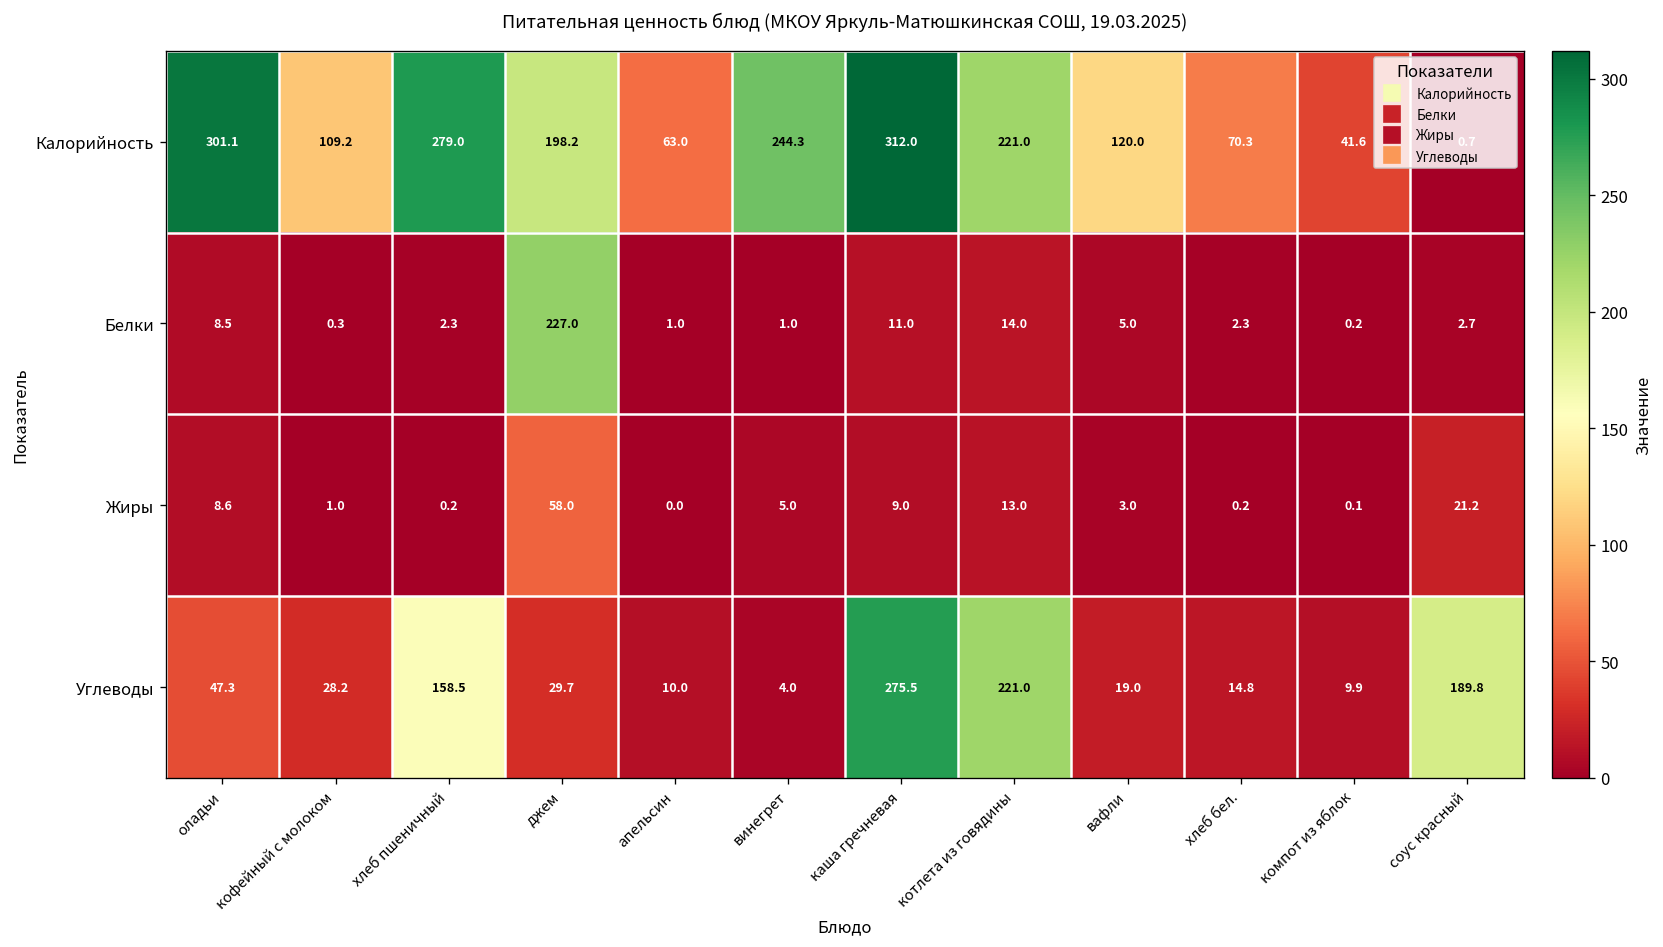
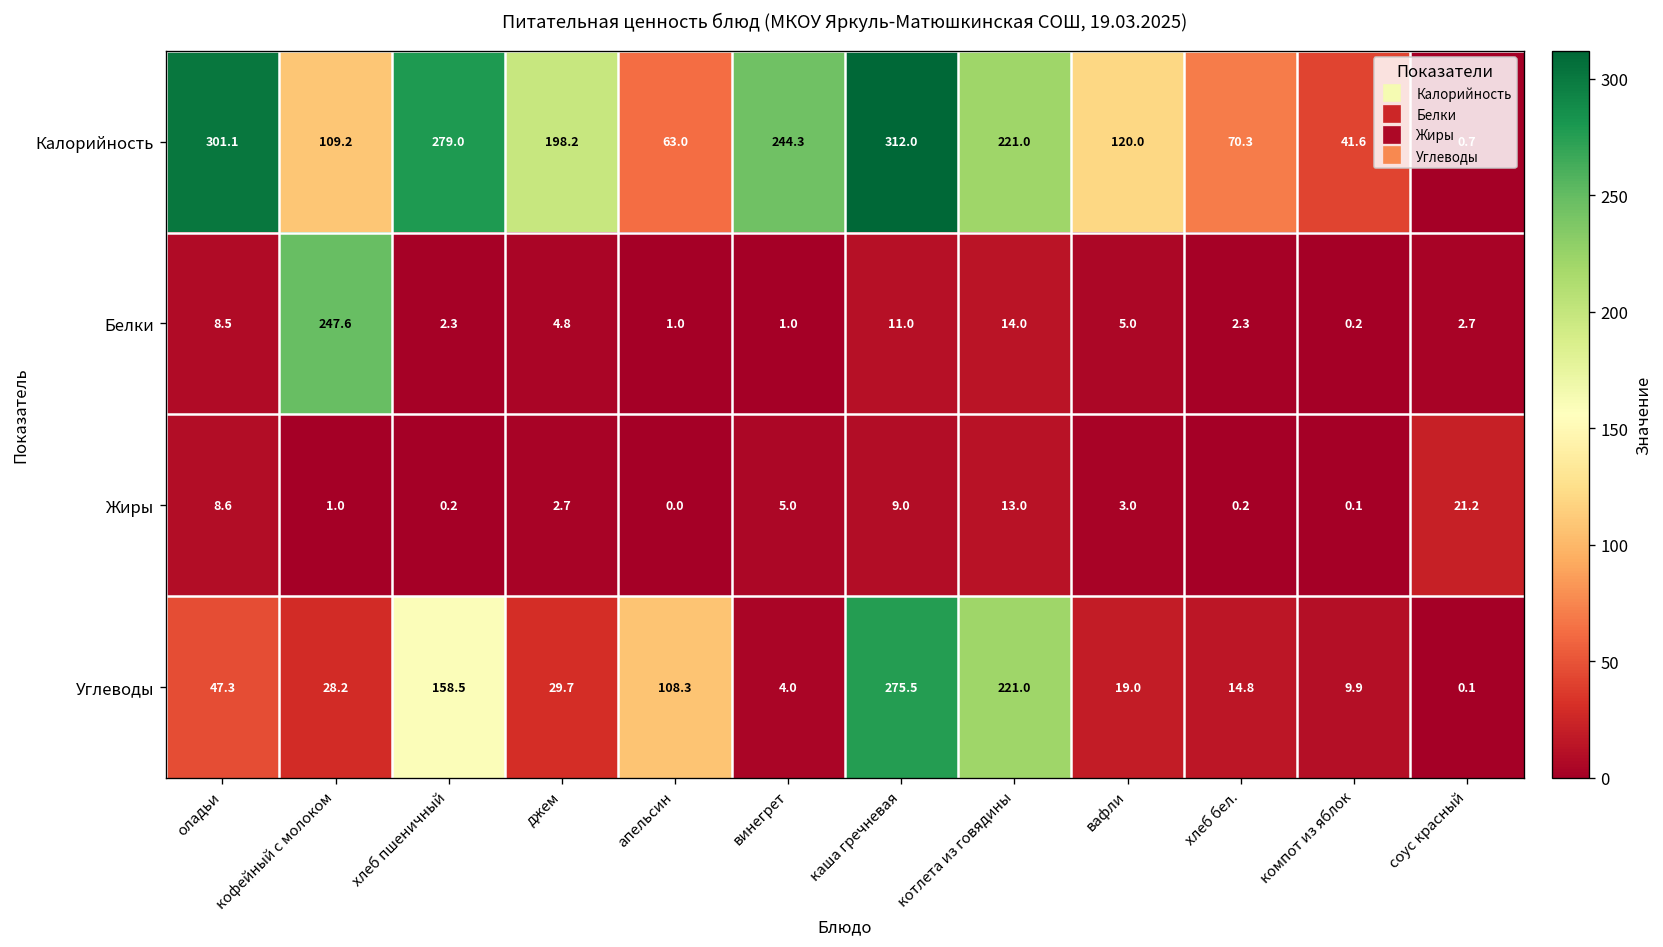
  {
    "Калорийность": {
      "оладьи": 301.1,
      "кофейный с молоком": 109.2,
      "хлеб пшеничный": 279.0,
      "джем": 198.2,
      "апельсин": 63.0,
      "винегрет": 244.3,
      "каша гречневая": 312.0,
      "котлета из говядины": 221.0,
      "вафли": 120.0,
      "хлеб бел.": 70.3,
      "компот из яблок": 41.6
    },
    "Белки": {
      "оладьи": 8.5,
-     "кофейный с молоком": 0.3,
+     "кофейный с молоком": 247.6,
      "хлеб пшеничный": 2.3,
-     "джем": 227.0,
+     "джем": 4.8,
      "апельсин": 1.0,
      "винегрет": 1.0,
      "каша гречневая": 11.0,
      "котлета из говядины": 14.0,
      "вафли": 5.0,
      "хлеб бел.": 2.3,
      "компот из яблок": 0.2,
      "соус красный": 2.7
    },
    "Жиры": {
      "оладьи": 8.6,
      "кофейный с молоком": 1.0,
      "хлеб пшеничный": 0.2,
-     "джем": 58.0,
+     "джем": 2.7,
      "апельсин": 0.0,
      "винегрет": 5.0,
      "каша гречневая": 9.0,
      "котлета из говядины": 13.0,
      "вафли": 3.0,
      "хлеб бел.": 0.2,
      "компот из яблок": 0.1,
      "соус красный": 21.2
    },
    "Углеводы": {
      "оладьи": 47.3,
      "кофейный с молоком": 28.2,
      "хлеб пшеничный": 158.5,
      "джем": 29.7,
-     "апельсин": 10.0,
+     "апельсин": 108.3,
      "винегрет": 4.0,
      "каша гречневая": 275.5,
      "котлета из говядины": 221.0,
      "вафли": 19.0,
      "хлеб бел.": 14.8,
      "компот из яблок": 9.9,
-     "соус красный": 189.8
+     "соус красный": 0.1
    }
  }
